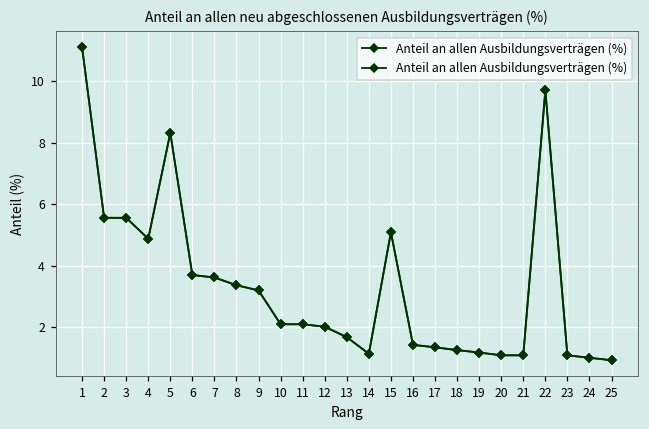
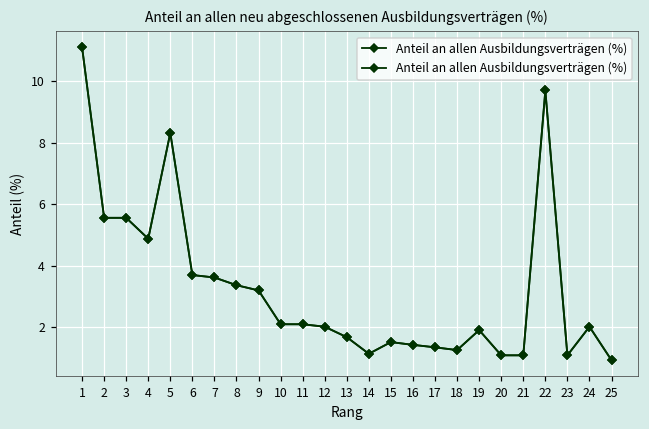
  {
    "1": 11.1,
    "2": 5.6,
    "3": 5.6,
    "4": 4.9,
    "5": 8.3,
    "6": 3.7,
    "7": 3.6,
    "8": 3.4,
    "9": 3.2,
    "10": 2.1,
    "11": 2.1,
    "12": 2.0,
    "13": 1.7,
    "14": 1.1,
-   "15": 5.1,
+   "15": 1.5,
    "16": 1.4,
    "17": 1.4,
    "18": 1.3,
-   "19": 1.2,
+   "19": 1.9,
    "20": 1.1,
    "21": 1.1,
    "22": 9.7,
    "23": 1.1,
-   "24": 1.0,
+   "24": 2.0,
    "25": 0.9
  }
